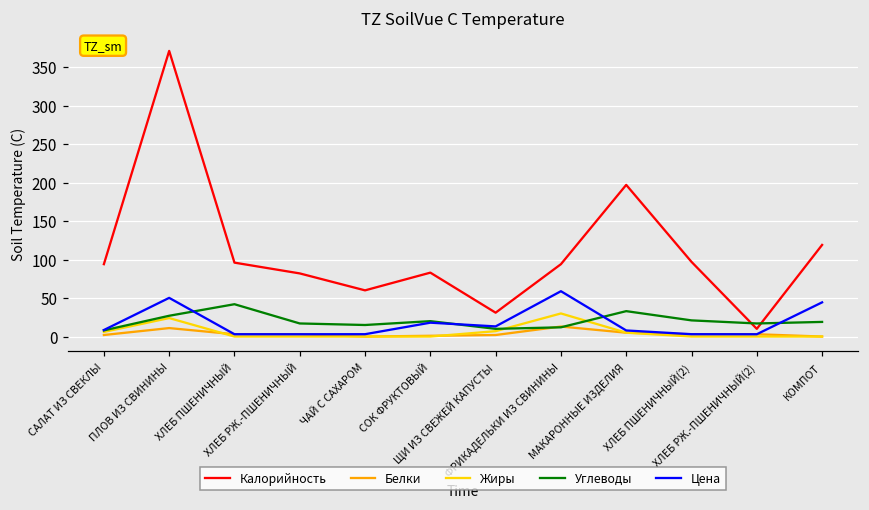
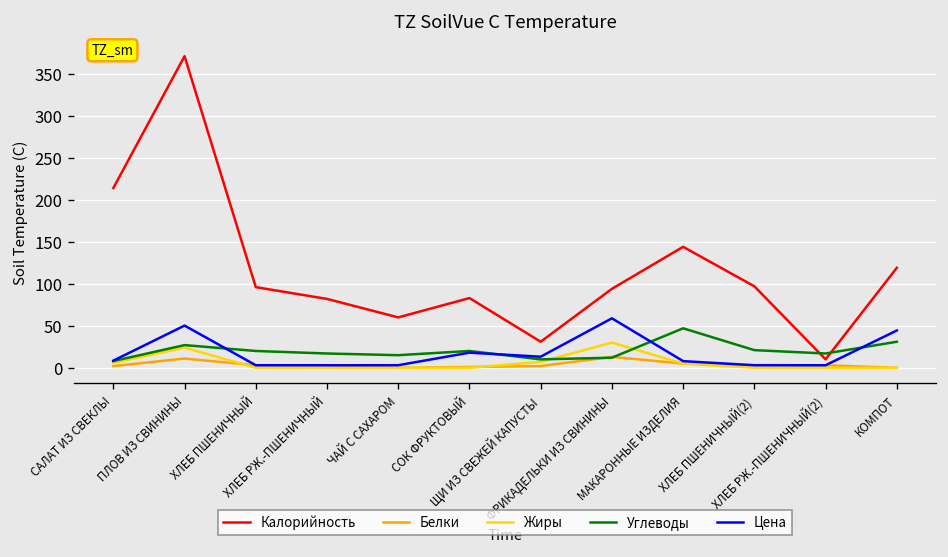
  {
    "Калорийность": {
-     "САЛАТ ИЗ СВЕКЛЫ": 90,
+     "САЛАТ ИЗ СВЕКЛЫ": 210,
      "ПЛОВ ИЗ СВИНИНЫ": 370,
      "ХЛЕБ ПШЕНИЧНЫЙ": 100,
      "ХЛЕБ РЖ.-ПШЕНИЧНЫЙ": 80,
      "ЧАЙ С САХАРОМ": 60,
      "СОК ФРУКТОВЫЙ": 80,
      "ЩИ ИЗ СВЕЖЕЙ КАПУСТЫ": 30,
      "ФРИКАДЕЛЬКИ ИЗ СВИНИНЫ": 90,
-     "МАКАРОННЫЕ ИЗДЕЛИЯ": 200,
+     "МАКАРОННЫЕ ИЗДЕЛИЯ": 140,
      "ХЛЕБ ПШЕНИЧНЫЙ(2)": 100,
      "ХЛЕБ РЖ.-ПШЕНИЧНЫЙ(2)": 10,
      "КОМПОТ": 120
    },
    "Углеводы": {
-     "ХЛЕБ ПШЕНИЧНЫЙ": 40,
+     "ХЛЕБ ПШЕНИЧНЫЙ": 20,
      "ХЛЕБ РЖ.-ПШЕНИЧНЫЙ": 20,
      "ЧАЙ С САХАРОМ": 20,
-     "МАКАРОННЫЕ ИЗДЕЛИЯ": 30,
+     "МАКАРОННЫЕ ИЗДЕЛИЯ": 50,
      "ХЛЕБ ПШЕНИЧНЫЙ(2)": 20,
      "ХЛЕБ РЖ.-ПШЕНИЧНЫЙ(2)": 20,
-     "КОМПОТ": 20
+     "КОМПОТ": 30
    },
    "Цена": {
      "ПЛОВ ИЗ СВИНИНЫ": 50,
      "ФРИКАДЕЛЬКИ ИЗ СВИНИНЫ": 60,
      "КОМПОТ": 40
    }
  }
